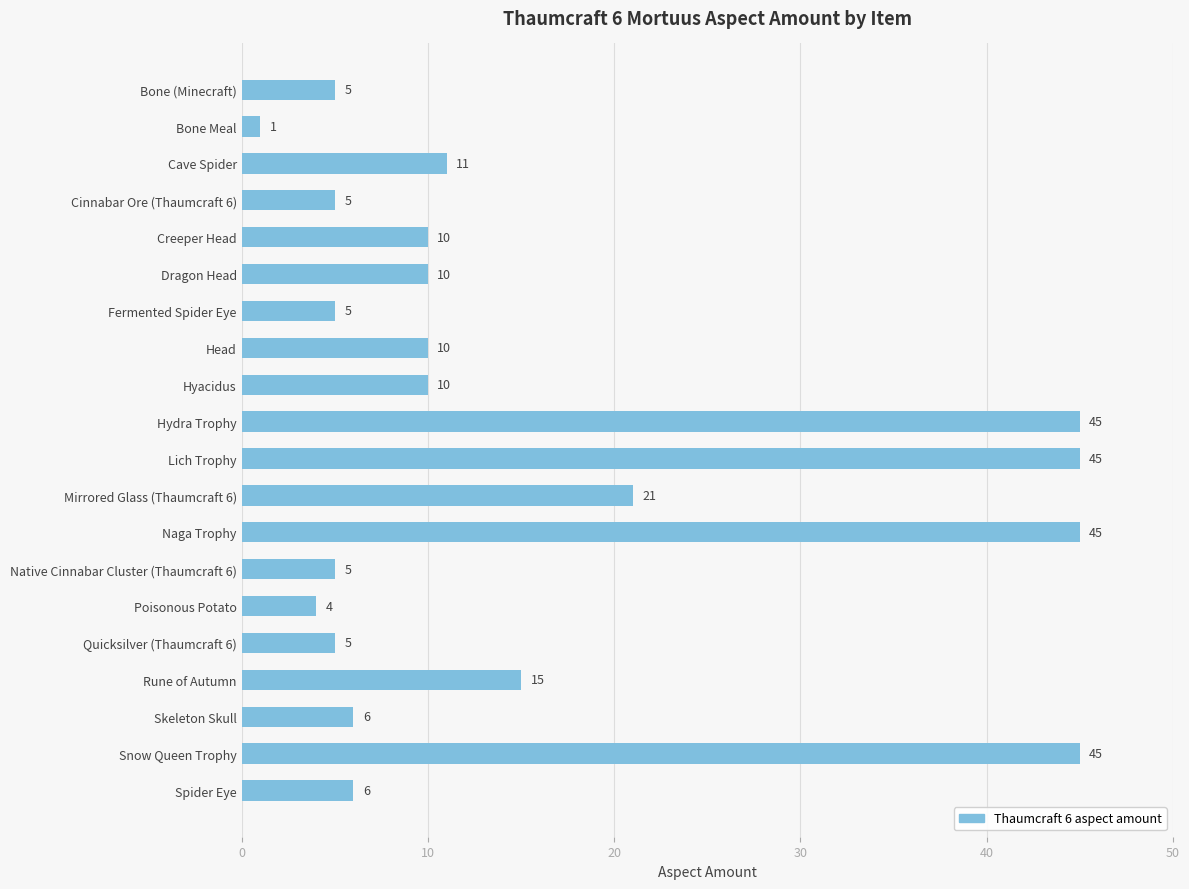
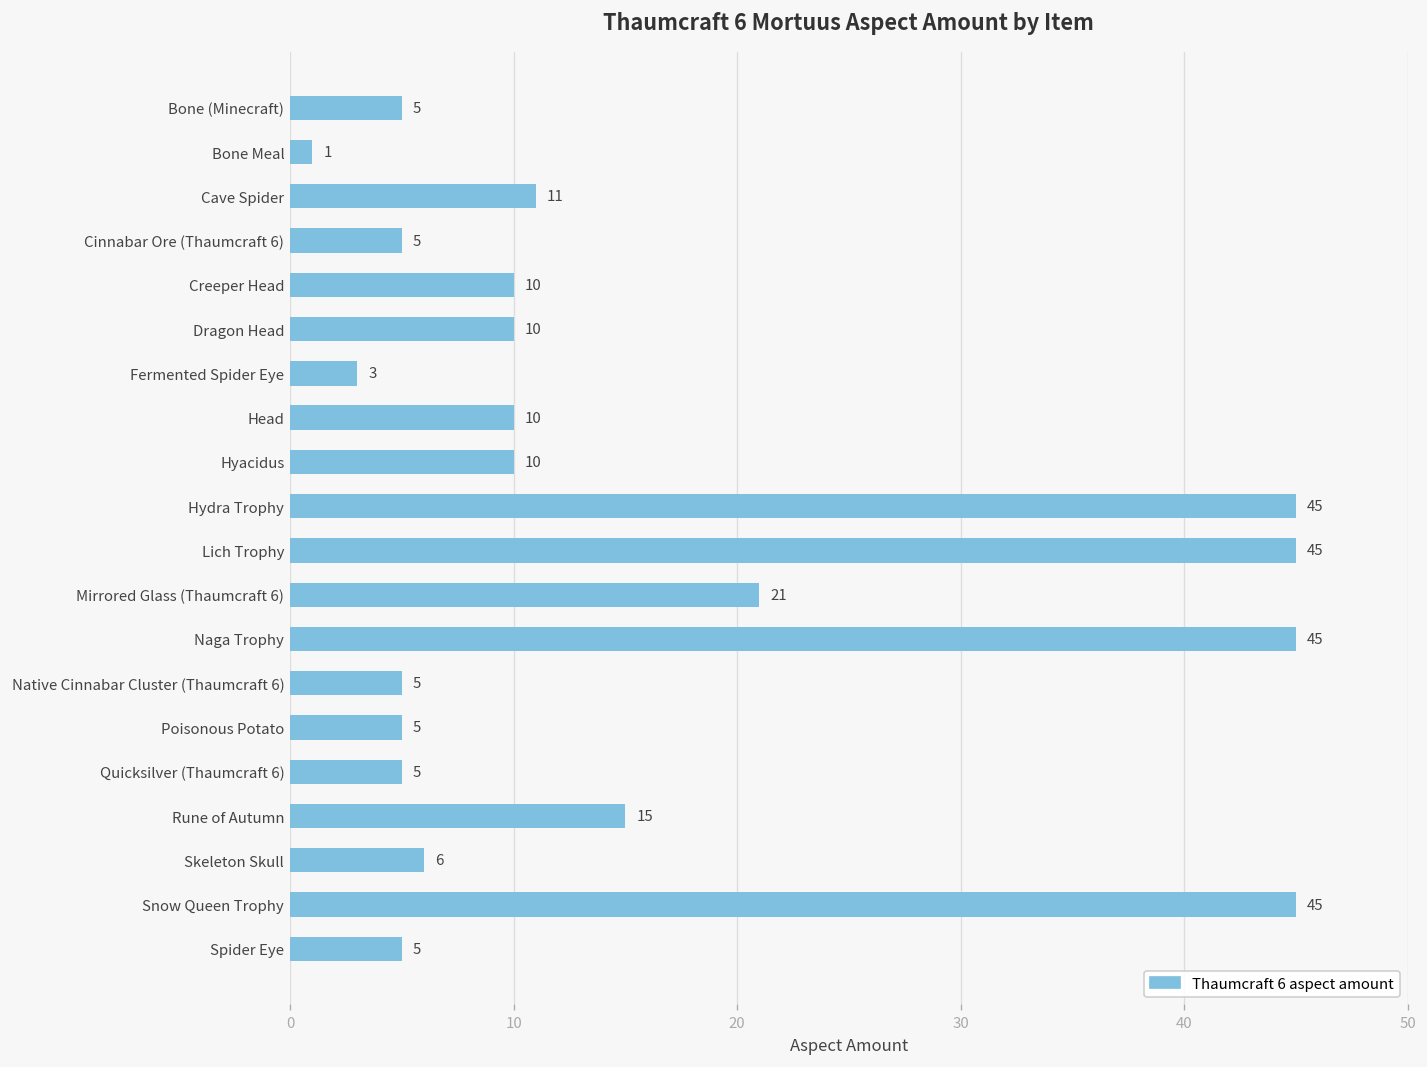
  {
    "Bone (Minecraft)": 5,
    "Bone Meal": 1,
    "Cave Spider": 11,
    "Cinnabar Ore (Thaumcraft 6)": 5,
    "Creeper Head": 10,
    "Dragon Head": 10,
-   "Fermented Spider Eye": 5,
+   "Fermented Spider Eye": 3,
    "Head": 10,
    "Hyacidus": 10,
    "Hydra Trophy": 45,
    "Lich Trophy": 45,
    "Mirrored Glass (Thaumcraft 6)": 21,
    "Naga Trophy": 45,
    "Native Cinnabar Cluster (Thaumcraft 6)": 5,
-   "Poisonous Potato": 4,
+   "Poisonous Potato": 5,
    "Quicksilver (Thaumcraft 6)": 5,
    "Rune of Autumn": 15,
    "Skeleton Skull": 6,
    "Snow Queen Trophy": 45,
-   "Spider Eye": 6
+   "Spider Eye": 5
  }
